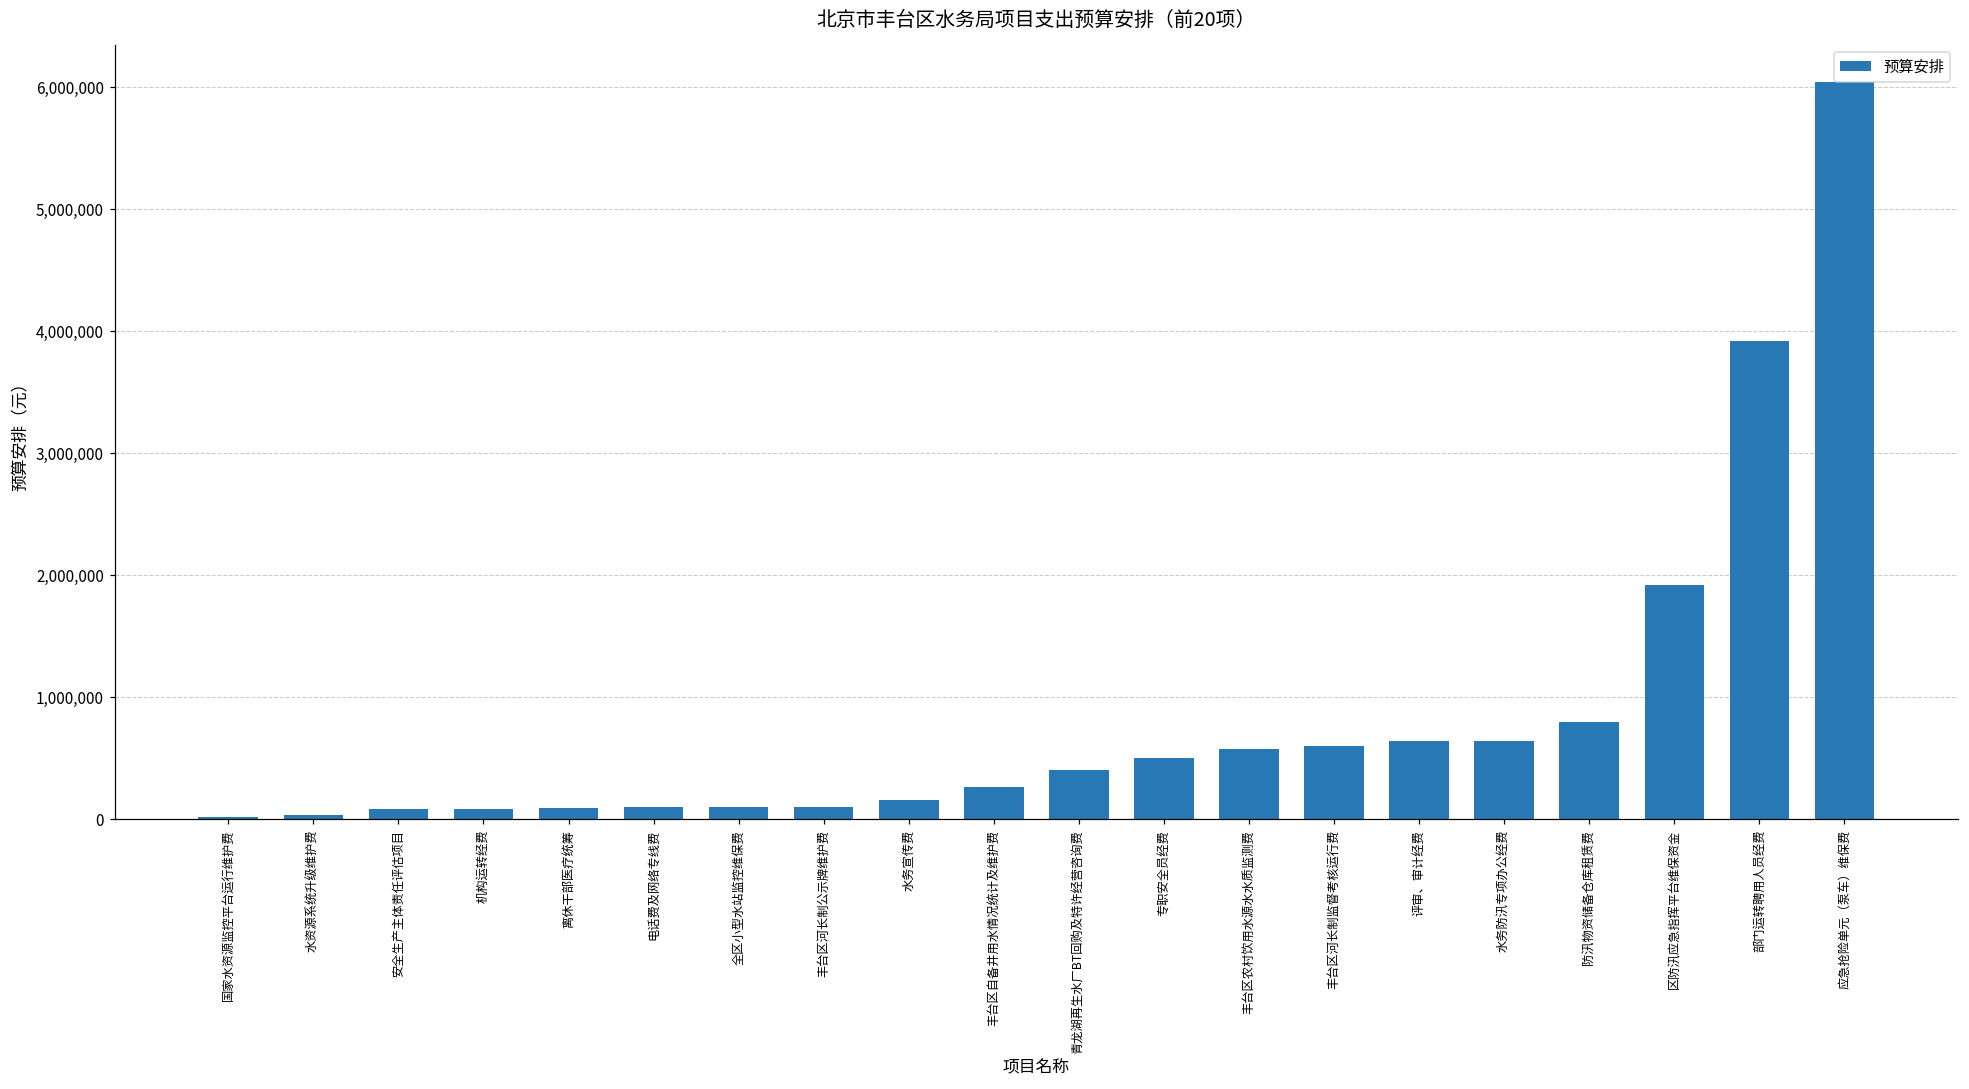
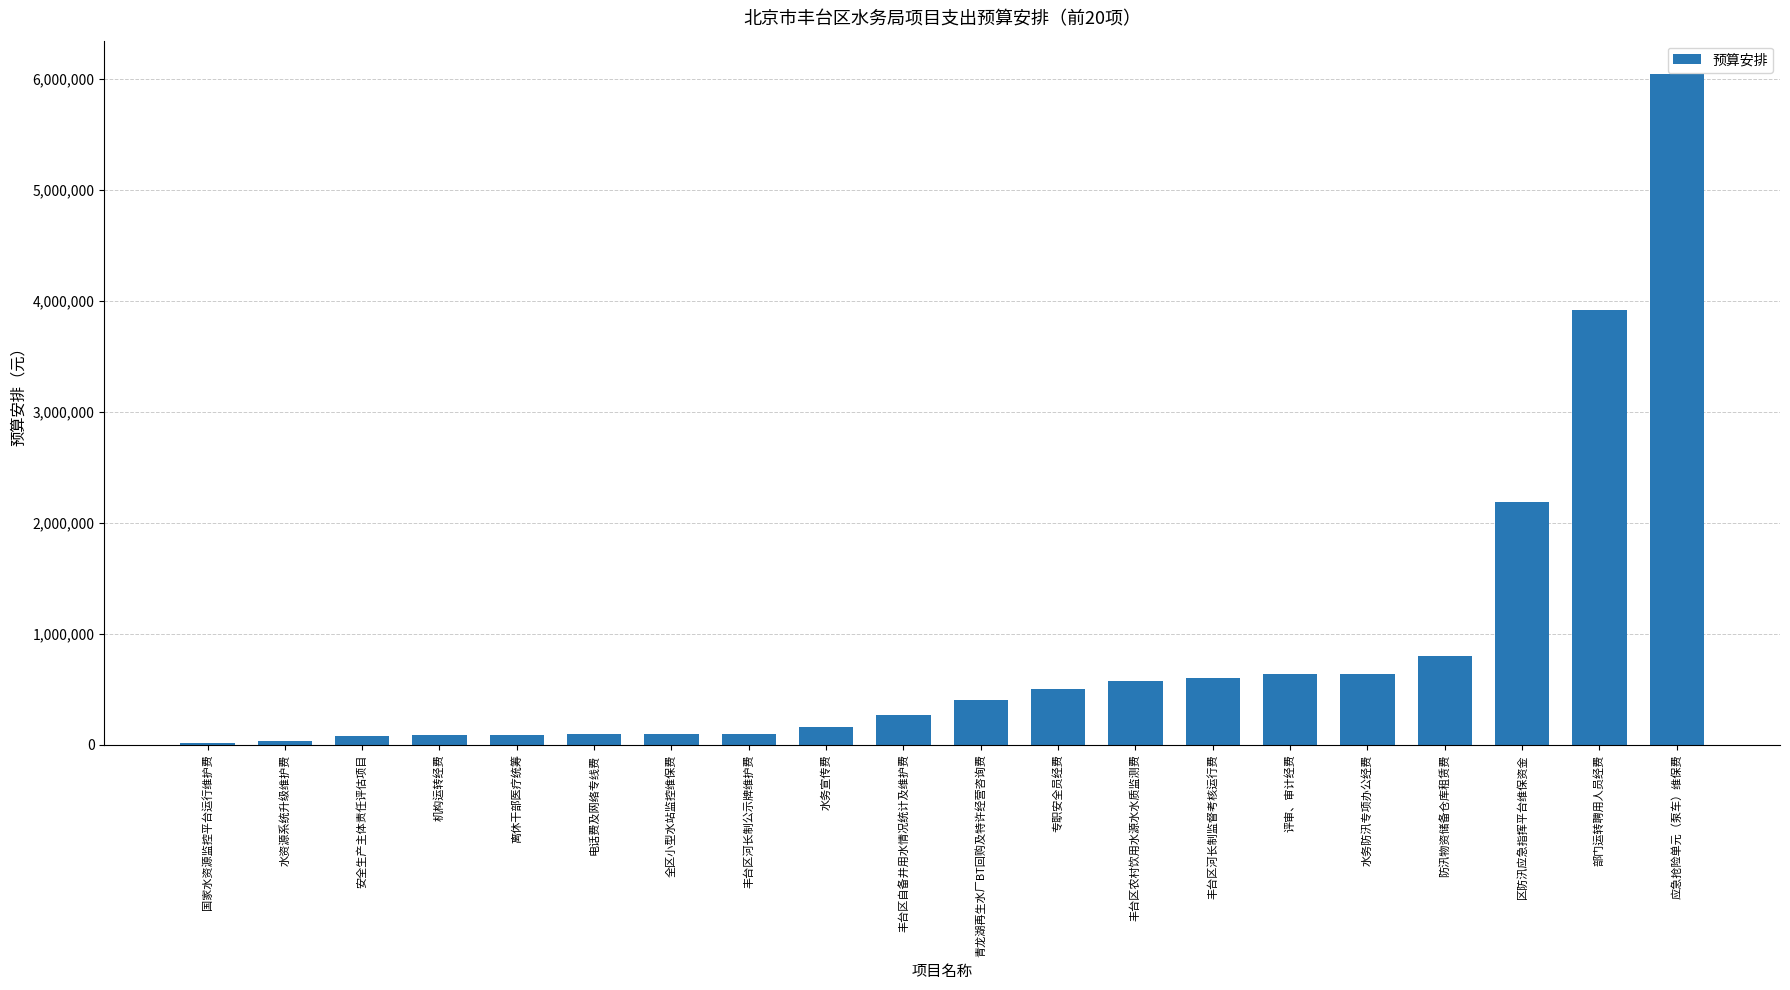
  {
    "水资源系统升级维护费": "40,000",
    "安全生产主体责任评估项目": "80,000",
    "机构运转经费": "90,000",
    "离休干部医疗统筹": "90,000",
    "电话费及网络专线费": "100,000",
    "全区小型水站监控维保费": "100,000",
    "丰台区河长制公示牌维护费": "100,000",
    "水务宣传费": "160,000",
    "丰台区自备井用水情况统计及维护费": "260,000",
    "青龙湖再生水厂BT回购及特许经营咨询费": "400,000",
    "专职安全员经费": "500,000",
    "丰台区农村饮用水源水水质监测费": "580,000",
    "丰台区河长制监督考核运行费": "600,000",
    "评审、审计经费": "640,000",
    "水务防汛专项办公经费": "640,000",
    "防汛物资储备仓库租赁费": "800,000",
-   "区防汛应急指挥平台维保资金": "1,920,000",
+   "区防汛应急指挥平台维保资金": "2,190,000",
    "部门运转聘用人员经费": "3,920,000",
    "应急抢险单元（泵车）维保费": "6,050,000"
  }
